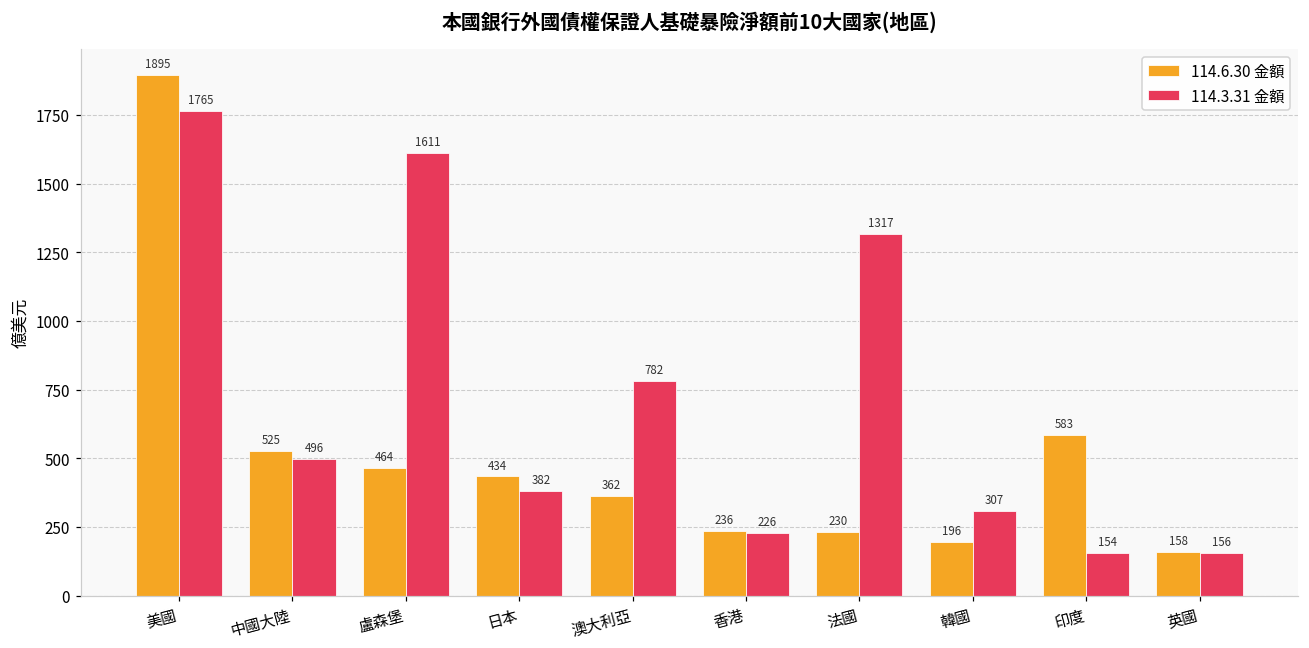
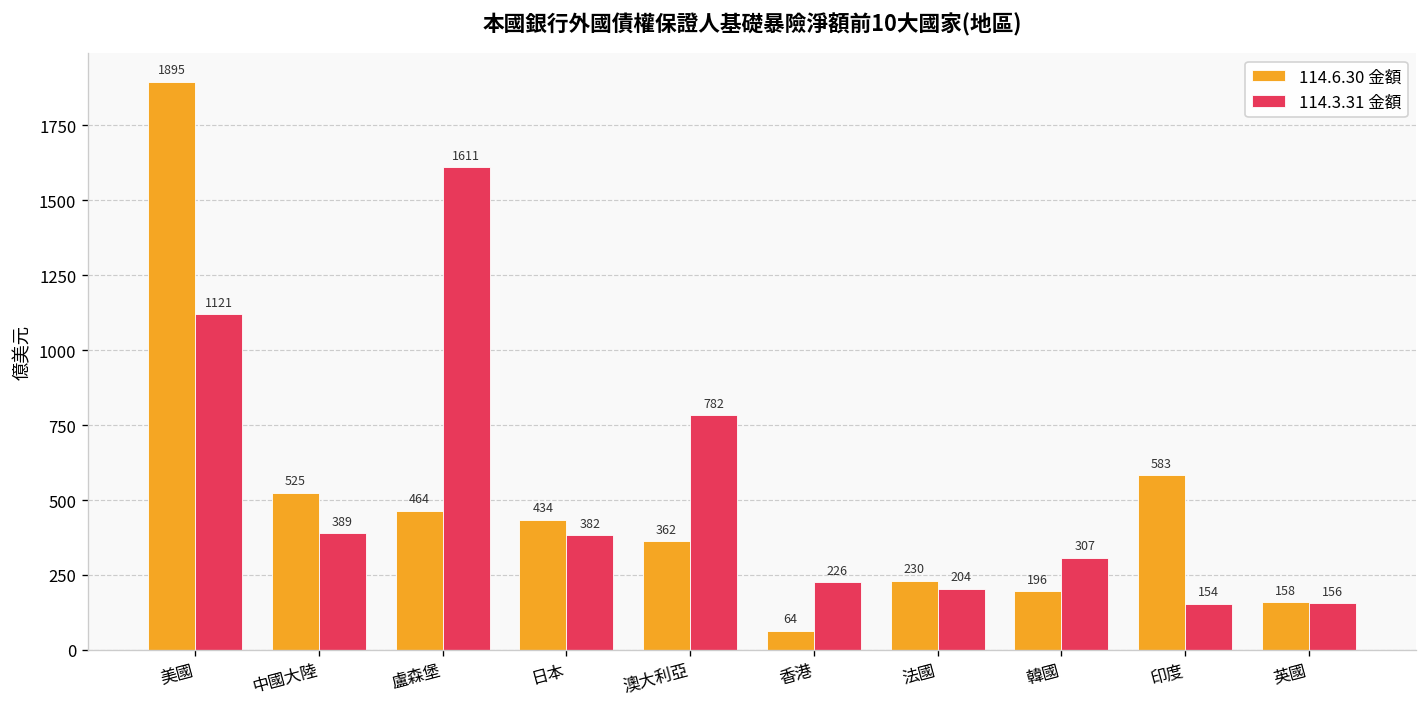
  {
    "114.6.30 金額": {
      "美國": 1895,
      "中國大陸": 525,
      "盧森堡": 464,
      "日本": 434,
      "澳大利亞": 362,
-     "香港": 236,
+     "香港": 64,
      "法國": 230,
      "韓國": 196,
      "印度": 583,
      "英國": 158
    },
    "114.3.31 金額": {
-     "美國": 1765,
-     "中國大陸": 496,
+     "美國": 1121,
+     "中國大陸": 389,
      "盧森堡": 1611,
      "日本": 382,
      "澳大利亞": 782,
      "香港": 226,
-     "法國": 1317,
+     "法國": 204,
      "韓國": 307,
      "印度": 154,
      "英國": 156
    }
  }
